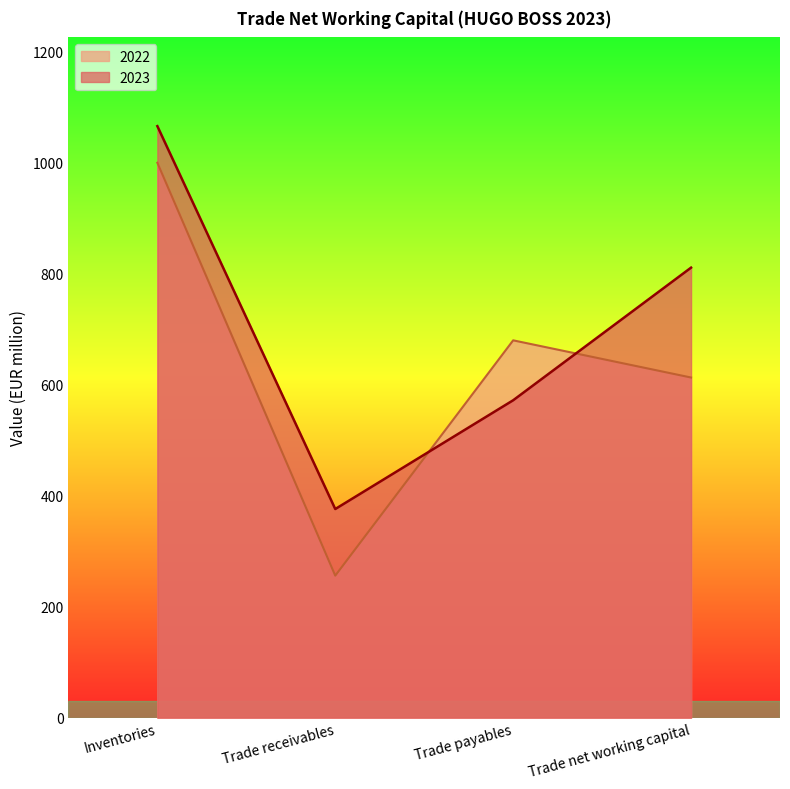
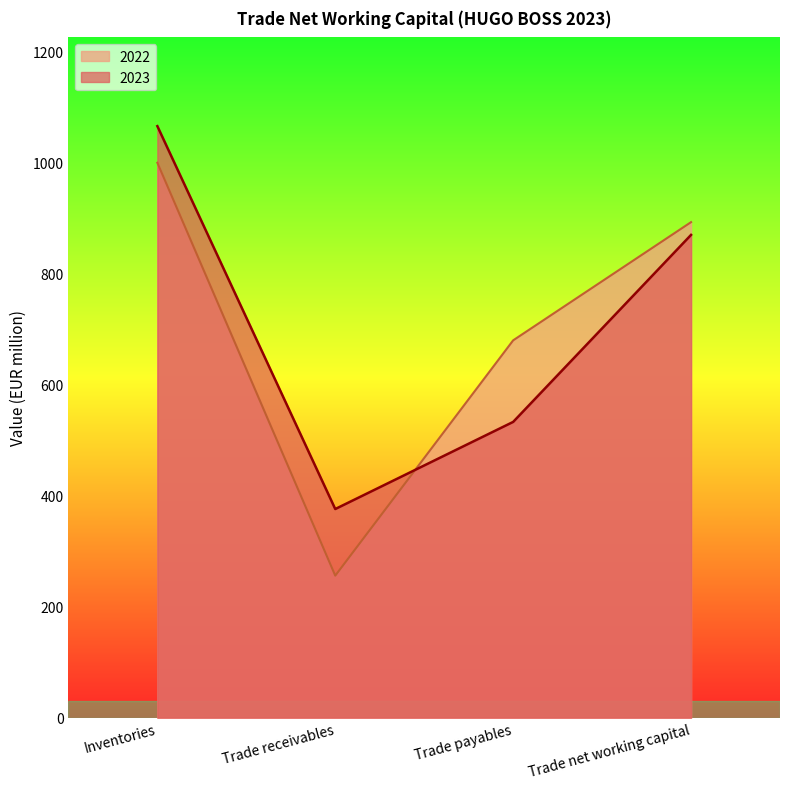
  {
    "2022": {
      "Inventories": 1000,
      "Trade receivables": 260,
      "Trade payables": 680,
-     "Trade net working capital": 610
+     "Trade net working capital": 890
    },
    "2023": {
      "Inventories": 1070,
      "Trade receivables": 380,
-     "Trade payables": 570,
-     "Trade net working capital": 810
+     "Trade payables": 530,
+     "Trade net working capital": 870
    }
  }
